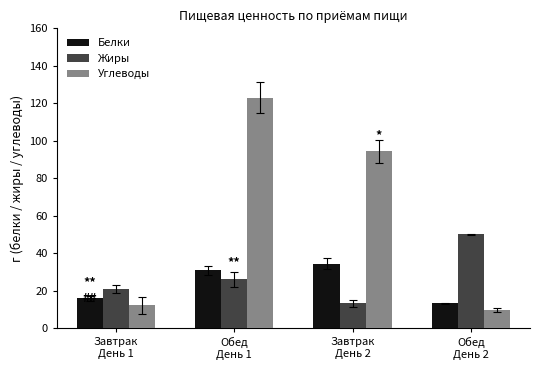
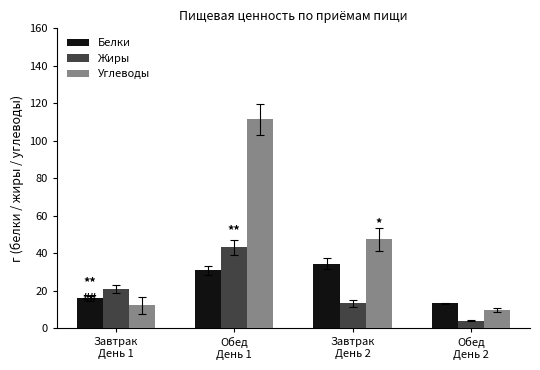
  {
    "Белки": {
      "Завтрак День 1": 16,
      "Обед День 1": 31,
      "Завтрак День 2": 34,
      "Обед День 2": 13
    },
    "Жиры": {
      "Завтрак День 1": 21,
-     "Обед День 1": 26,
+     "Обед День 1": 43,
      "Завтрак День 2": 13,
-     "Обед День 2": 50
+     "Обед День 2": 4
    },
    "Углеводы": {
      "Завтрак День 1": 12,
-     "Обед День 1": 123,
-     "Завтрак День 2": 94,
+     "Обед День 1": 111,
+     "Завтрак День 2": 47,
      "Обед День 2": 10
    }
  }
